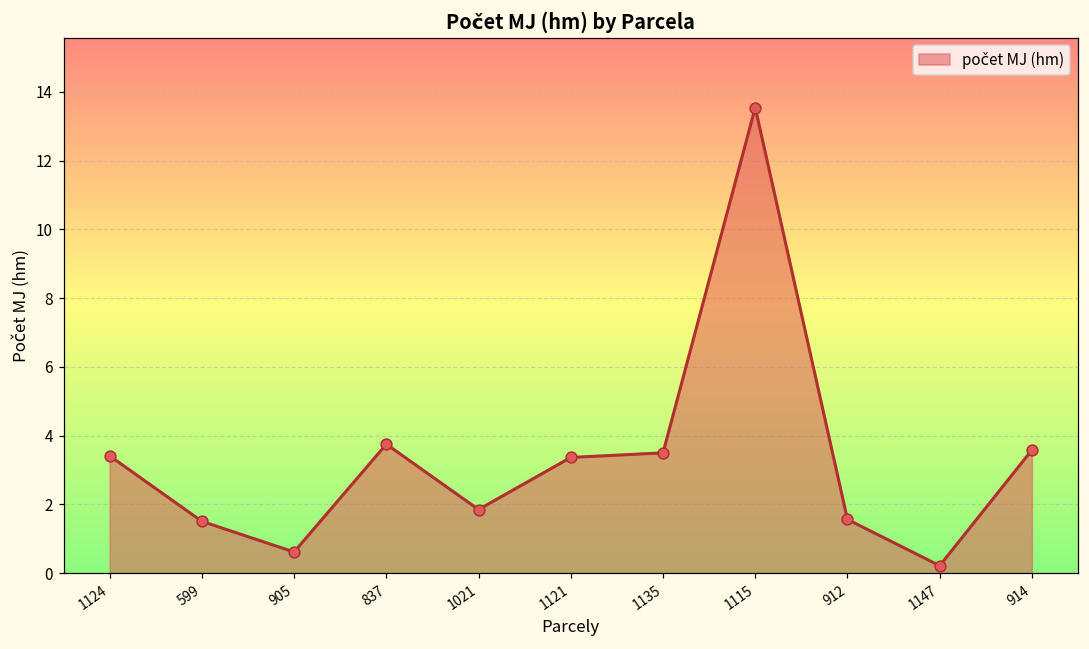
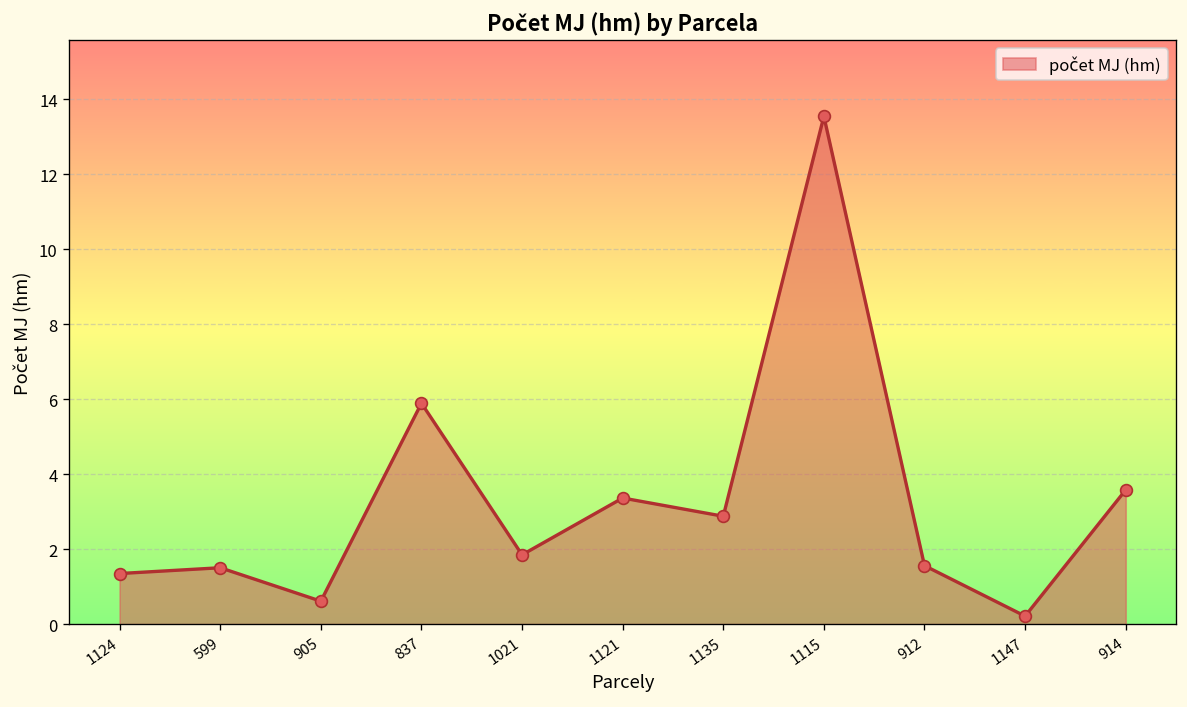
  {
-   "1124": 3.4,
+   "1124": 1.4,
    "599": 1.5,
    "905": 0.6,
-   "837": 3.8,
+   "837": 5.9,
    "1021": 1.9,
    "1121": 3.4,
-   "1135": 3.5,
+   "1135": 2.9,
    "1115": 13.5,
    "912": 1.6,
    "1147": 0.2,
    "914": 3.6
  }
